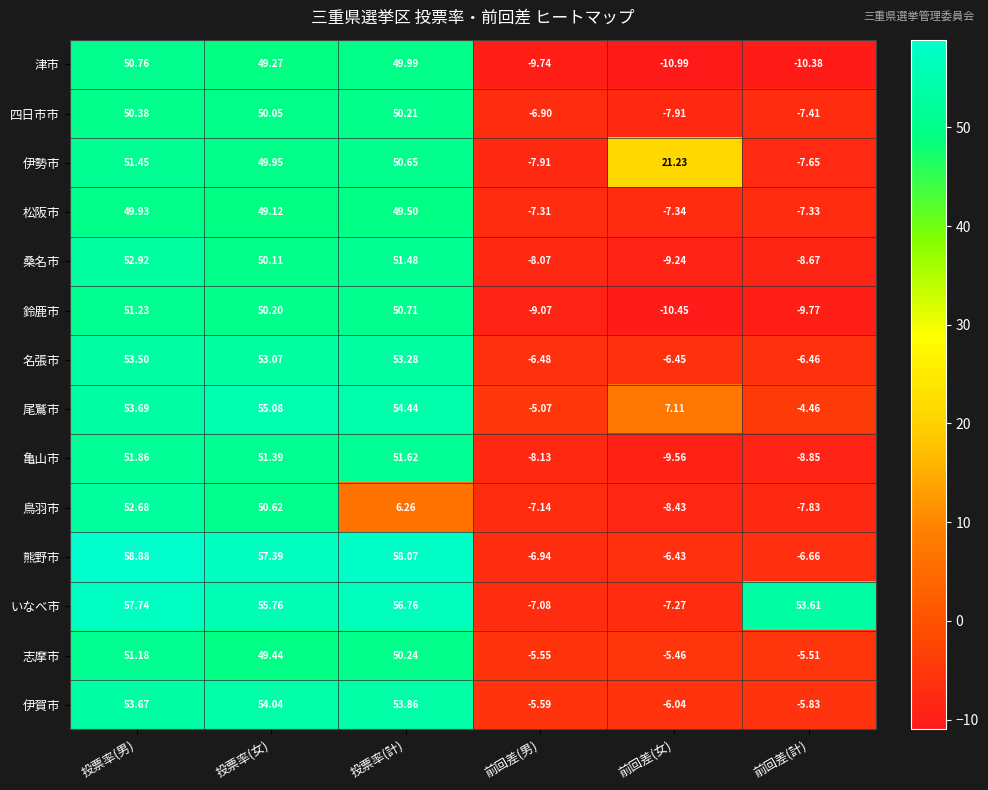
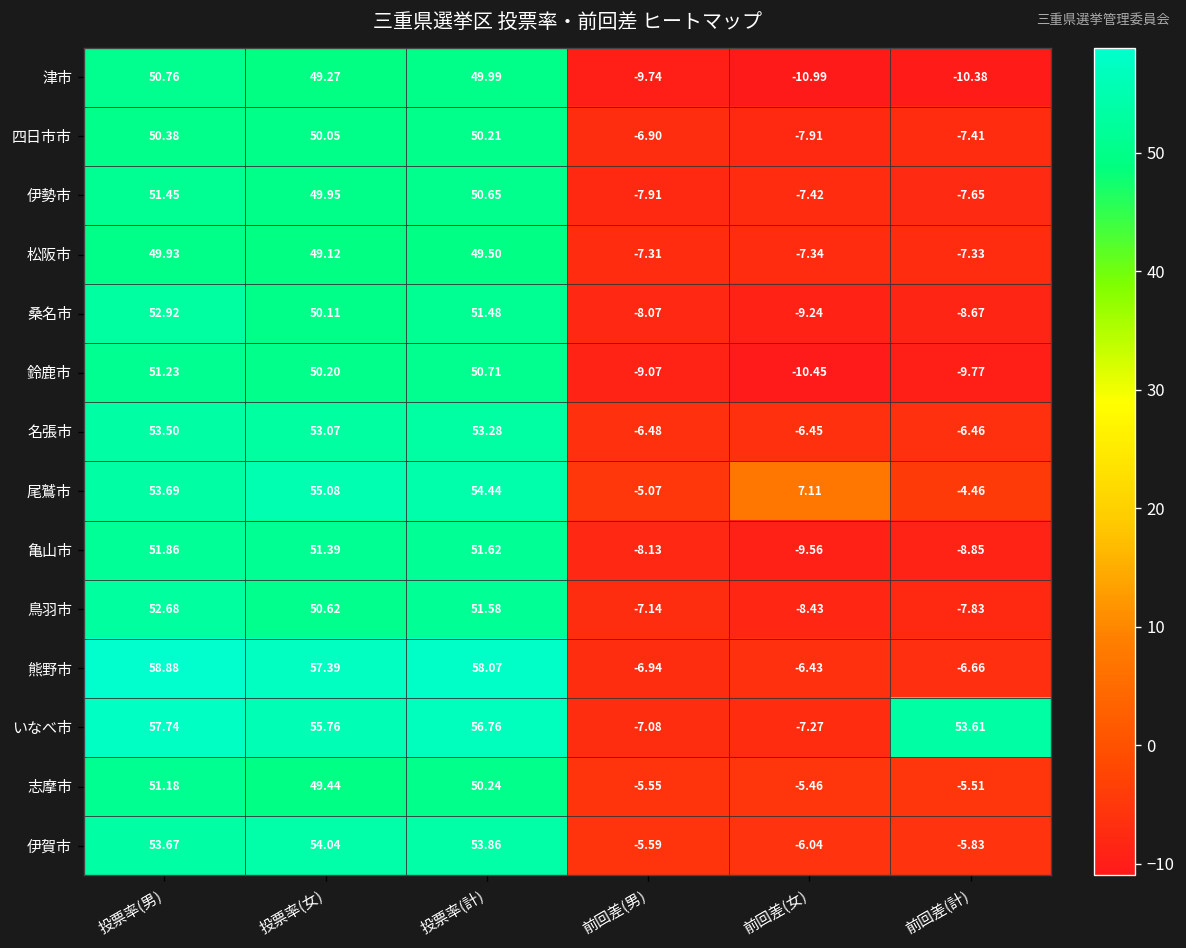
  {
    "津市": {
      "投票率(男)": 50.76,
      "投票率(女)": 49.27,
      "投票率(計)": 49.99,
      "前回差(男)": -9.74,
      "前回差(女)": -10.99,
      "前回差(計)": -10.38
    },
    "四日市市": {
      "投票率(男)": 50.38,
      "投票率(女)": 50.05,
      "投票率(計)": 50.21,
      "前回差(男)": -6.90,
      "前回差(女)": -7.91,
      "前回差(計)": -7.41
    },
    "伊勢市": {
      "投票率(男)": 51.45,
      "投票率(女)": 49.95,
      "投票率(計)": 50.65,
      "前回差(男)": -7.91,
-     "前回差(女)": 21.23,
+     "前回差(女)": -7.42,
      "前回差(計)": -7.65
    },
    "松阪市": {
      "投票率(男)": 49.93,
      "投票率(女)": 49.12,
      "投票率(計)": 49.50,
      "前回差(男)": -7.31,
      "前回差(女)": -7.34,
      "前回差(計)": -7.33
    },
    "桑名市": {
      "投票率(男)": 52.92,
      "投票率(女)": 50.11,
      "投票率(計)": 51.48,
      "前回差(男)": -8.07,
      "前回差(女)": -9.24,
      "前回差(計)": -8.67
    },
    "鈴鹿市": {
      "投票率(男)": 51.23,
      "投票率(女)": 50.20,
      "投票率(計)": 50.71,
      "前回差(男)": -9.07,
      "前回差(女)": -10.45,
      "前回差(計)": -9.77
    },
    "名張市": {
      "投票率(男)": 53.50,
      "投票率(女)": 53.07,
      "投票率(計)": 53.28,
      "前回差(男)": -6.48,
      "前回差(女)": -6.45,
      "前回差(計)": -6.46
    },
    "尾鷲市": {
      "投票率(男)": 53.69,
      "投票率(女)": 55.08,
      "投票率(計)": 54.44,
      "前回差(男)": -5.07,
      "前回差(女)": 7.11,
      "前回差(計)": -4.46
    },
    "亀山市": {
      "投票率(男)": 51.86,
      "投票率(女)": 51.39,
      "投票率(計)": 51.62,
      "前回差(男)": -8.13,
      "前回差(女)": -9.56,
      "前回差(計)": -8.85
    },
    "鳥羽市": {
      "投票率(男)": 52.68,
      "投票率(女)": 50.62,
-     "投票率(計)": 6.26,
+     "投票率(計)": 51.58,
      "前回差(男)": -7.14,
      "前回差(女)": -8.43,
      "前回差(計)": -7.83
    },
    "熊野市": {
      "投票率(男)": 58.88,
      "投票率(女)": 57.39,
      "投票率(計)": 58.07,
      "前回差(男)": -6.94,
      "前回差(女)": -6.43,
      "前回差(計)": -6.66
    },
    "いなべ市": {
      "投票率(男)": 57.74,
      "投票率(女)": 55.76,
      "投票率(計)": 56.76,
      "前回差(男)": -7.08,
      "前回差(女)": -7.27,
      "前回差(計)": 53.61
    },
    "志摩市": {
      "投票率(男)": 51.18,
      "投票率(女)": 49.44,
      "投票率(計)": 50.24,
      "前回差(男)": -5.55,
      "前回差(女)": -5.46,
      "前回差(計)": -5.51
    },
    "伊賀市": {
      "投票率(男)": 53.67,
      "投票率(女)": 54.04,
      "投票率(計)": 53.86,
      "前回差(男)": -5.59,
      "前回差(女)": -6.04,
      "前回差(計)": -5.83
    }
  }
